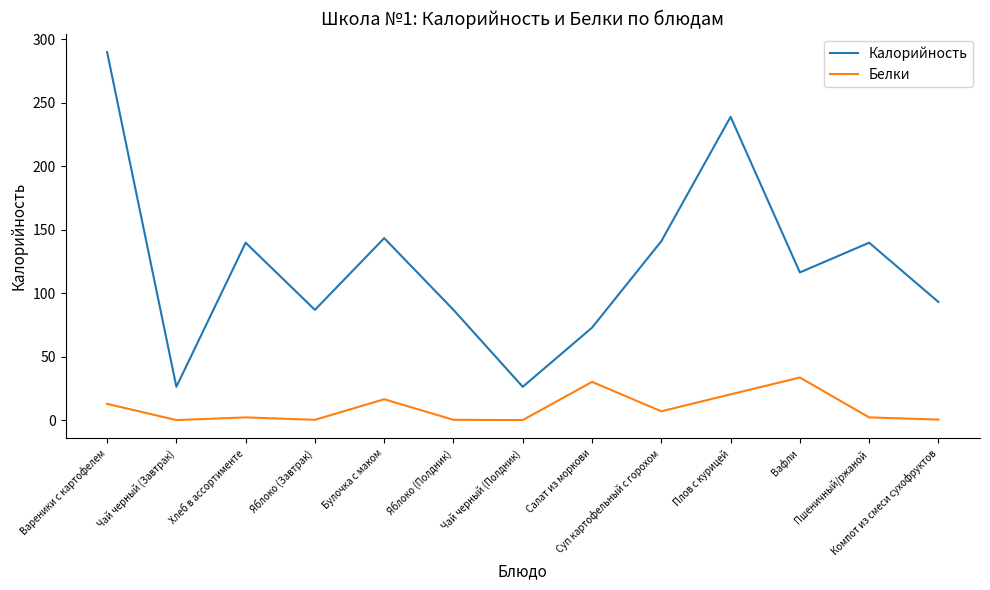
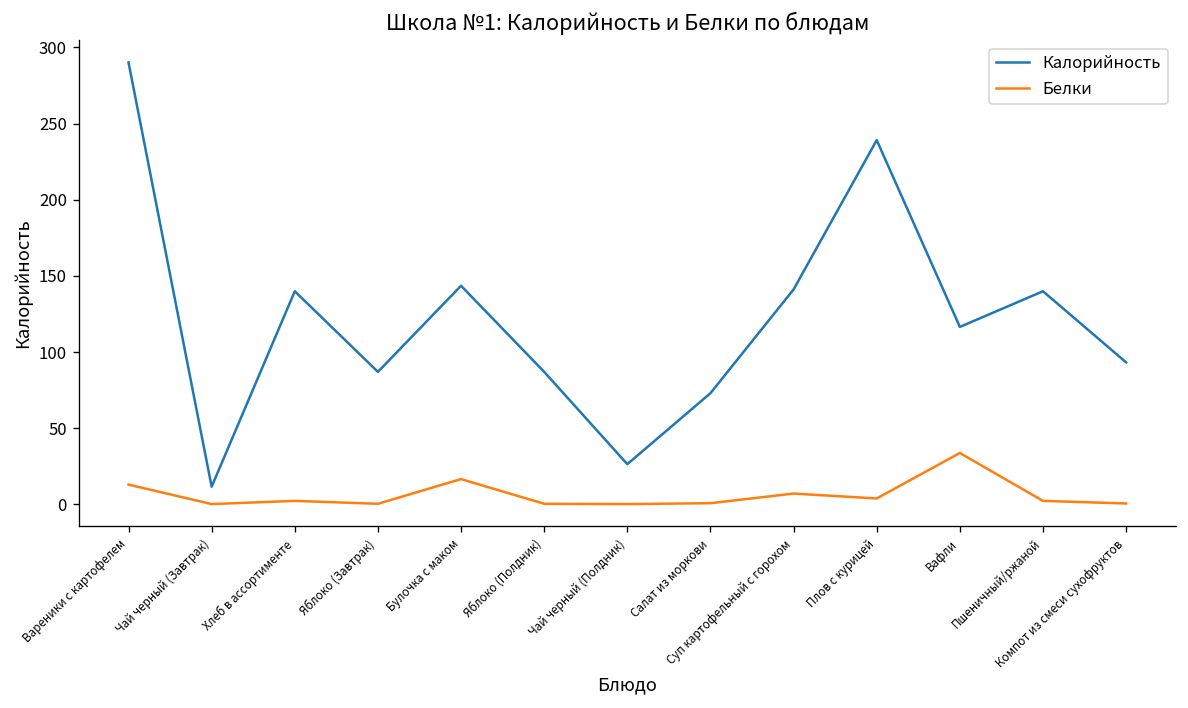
  {
    "Калорийность": {
      "Вареники с картофелем": 290,
-     "Чай черный (Завтрак)": 26,
+     "Чай черный (Завтрак)": 12,
      "Хлеб в ассортименте": 140,
      "Яблоко (Завтрак)": 87,
      "Булочка с маком": 144,
      "Яблоко (Полдник)": 87,
      "Чай черный (Полдник)": 26,
      "Салат из моркови": 73,
      "Суп картофельный с горохом": 141,
      "Плов с курицей": 239,
      "Вафли": 117,
      "Пшеничный/ржаной": 140,
      "Компот из смеси сухофруктов": 93
    },
    "Белки": {
      "Вареники с картофелем": 13,
      "Чай черный (Завтрак)": 0,
      "Хлеб в ассортименте": 2,
      "Яблоко (Завтрак)": 0,
      "Булочка с маком": 17,
      "Яблоко (Полдник)": 0,
      "Чай черный (Полдник)": 0,
-     "Салат из моркови": 30,
+     "Салат из моркови": 1,
      "Суп картофельный с горохом": 7,
-     "Плов с курицей": 20,
+     "Плов с курицей": 4,
      "Вафли": 34,
      "Пшеничный/ржаной": 2,
      "Компот из смеси сухофруктов": 1
    }
  }
